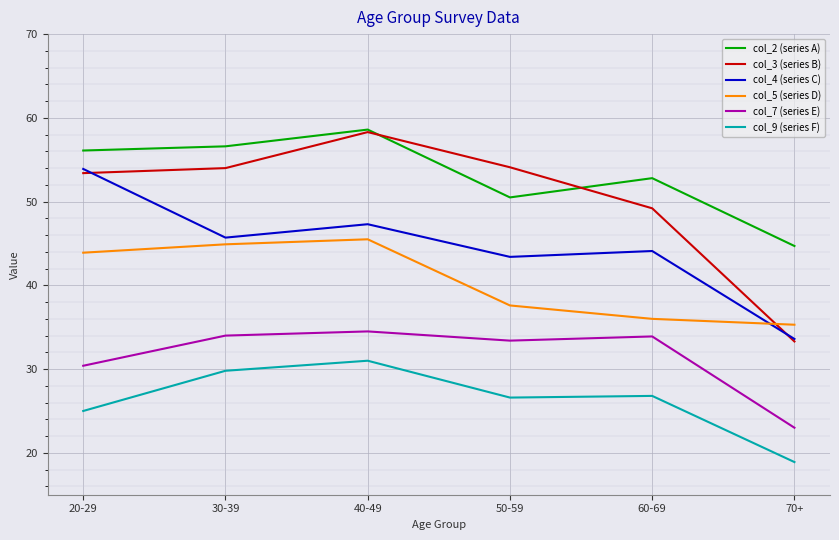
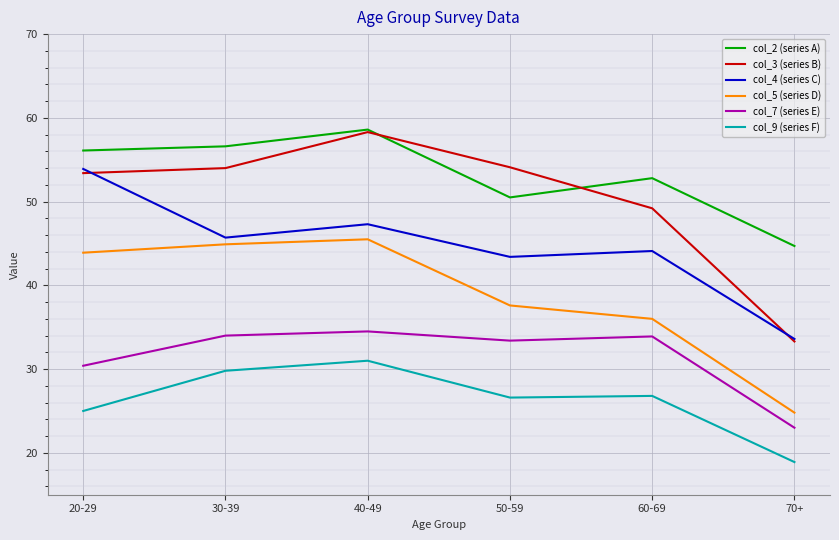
  {
    "col_2 (series A)": {
      "20-29": 56,
      "30-39": 57,
      "50-59": 51,
      "60-69": 53,
      "70+": 45
    },
    "col_3 (series B)": {
      "20-29": 53,
      "30-39": 54,
      "50-59": 54,
      "60-69": 49
    },
    "col_4 (series C)": {
      "20-29": 54,
      "30-39": 46,
      "40-49": 47,
      "50-59": 43,
      "60-69": 44
    },
    "col_5 (series D)": {
      "20-29": 44,
      "30-39": 45,
      "40-49": 46,
      "50-59": 38,
      "60-69": 36,
-     "70+": 35
+     "70+": 25
    },
    "col_7 (series E)": {
      "20-29": 30,
      "30-39": 34,
      "40-49": 35,
      "50-59": 33,
      "60-69": 34,
      "70+": 23
    },
    "col_9 (series F)": {
      "20-29": 25,
      "30-39": 30,
      "40-49": 31,
      "50-59": 27,
      "60-69": 27,
      "70+": 19
    }
  }
